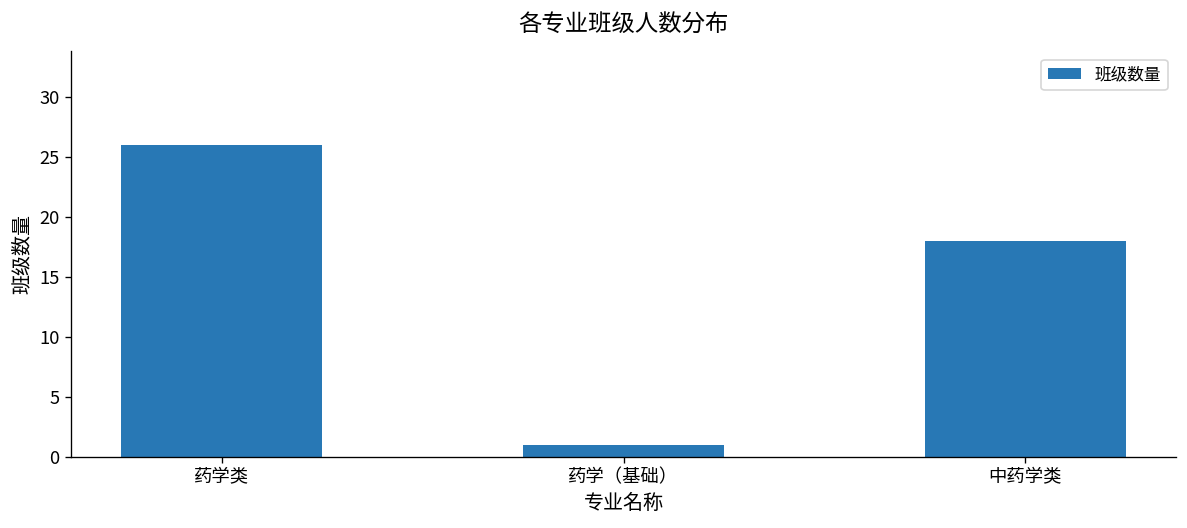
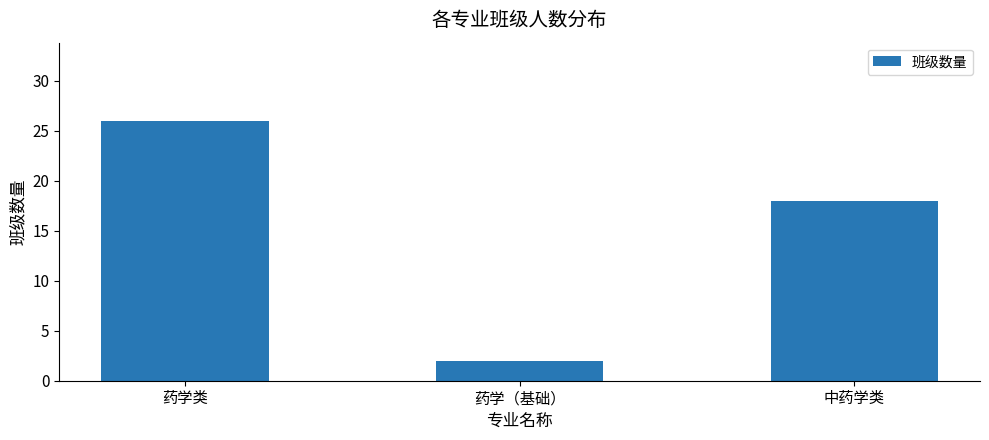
  {
    "药学类": 26,
-   "药学（基础）": 1,
+   "药学（基础）": 2,
    "中药学类": 18
  }
